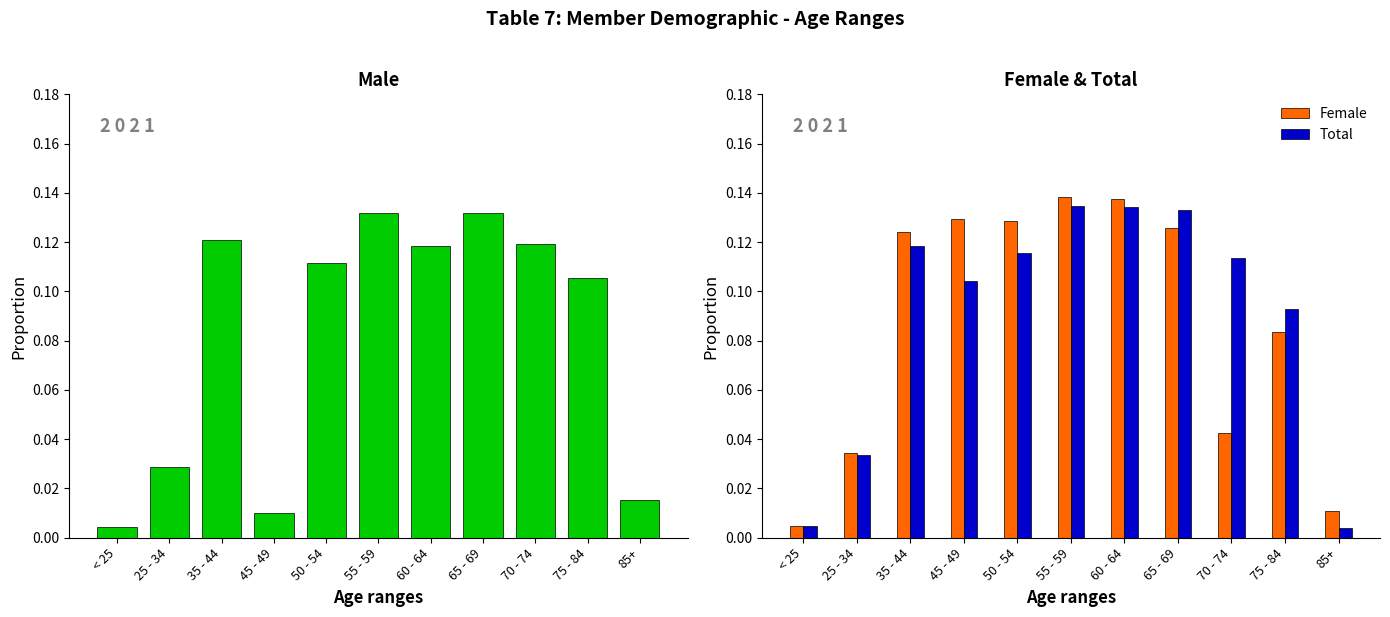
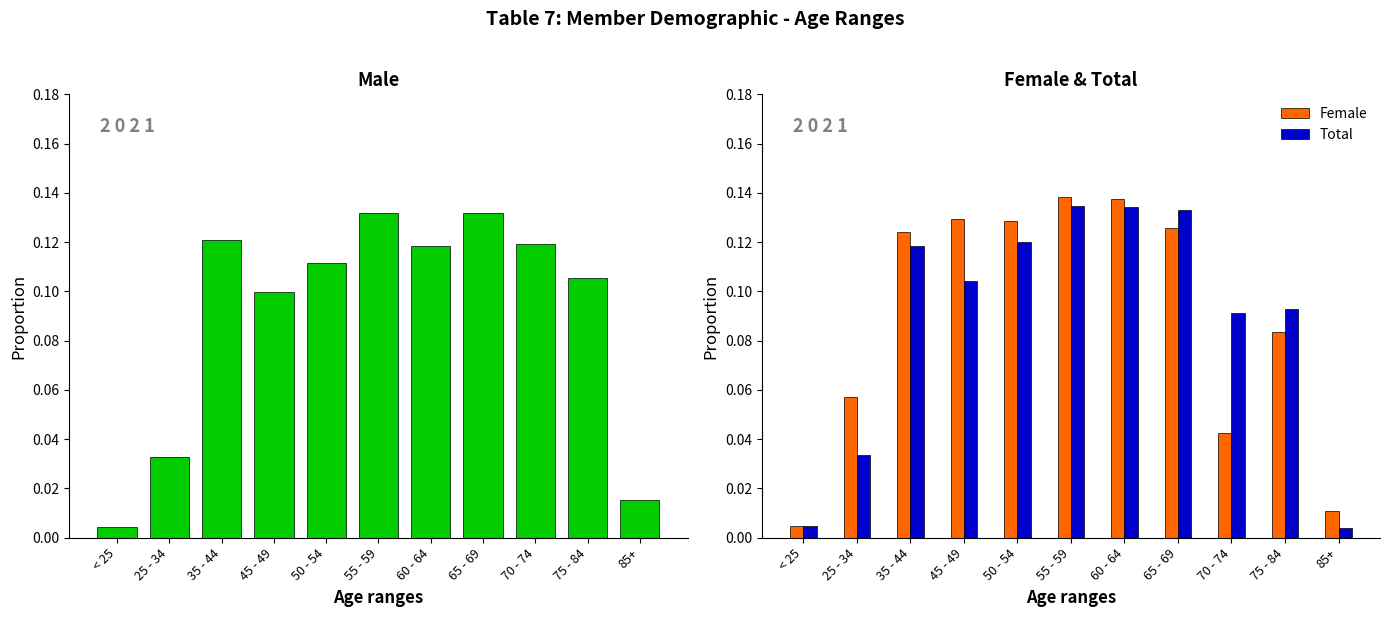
  {
    "Male": {
      "< 25": 0.005,
-     "25 - 34": 0.029,
+     "25 - 34": 0.033,
      "35 - 44": 0.121,
-     "45 - 49": 0.010,
+     "45 - 49": 0.100,
      "50 - 54": 0.111,
      "55 - 59": 0.132,
      "60 - 64": 0.118,
      "65 - 69": 0.132,
      "70 - 74": 0.119,
      "75 - 84": 0.105,
      "85+": 0.015
    },
    "Female & Total": {
      "Female": {
        "< 25": 0.005,
-       "25 - 34": 0.034,
+       "25 - 34": 0.057,
        "35 - 44": 0.124,
        "45 - 49": 0.129,
        "50 - 54": 0.129,
        "55 - 59": 0.138,
        "60 - 64": 0.138,
        "65 - 69": 0.126,
        "70 - 74": 0.043,
        "75 - 84": 0.083,
        "85+": 0.011
      },
      "Total": {
        "< 25": 0.005,
        "25 - 34": 0.034,
        "35 - 44": 0.118,
        "45 - 49": 0.104,
-       "50 - 54": 0.115,
+       "50 - 54": 0.120,
        "55 - 59": 0.135,
        "60 - 64": 0.134,
        "65 - 69": 0.133,
-       "70 - 74": 0.114,
+       "70 - 74": 0.091,
        "75 - 84": 0.093,
        "85+": 0.004
      }
    }
  }
